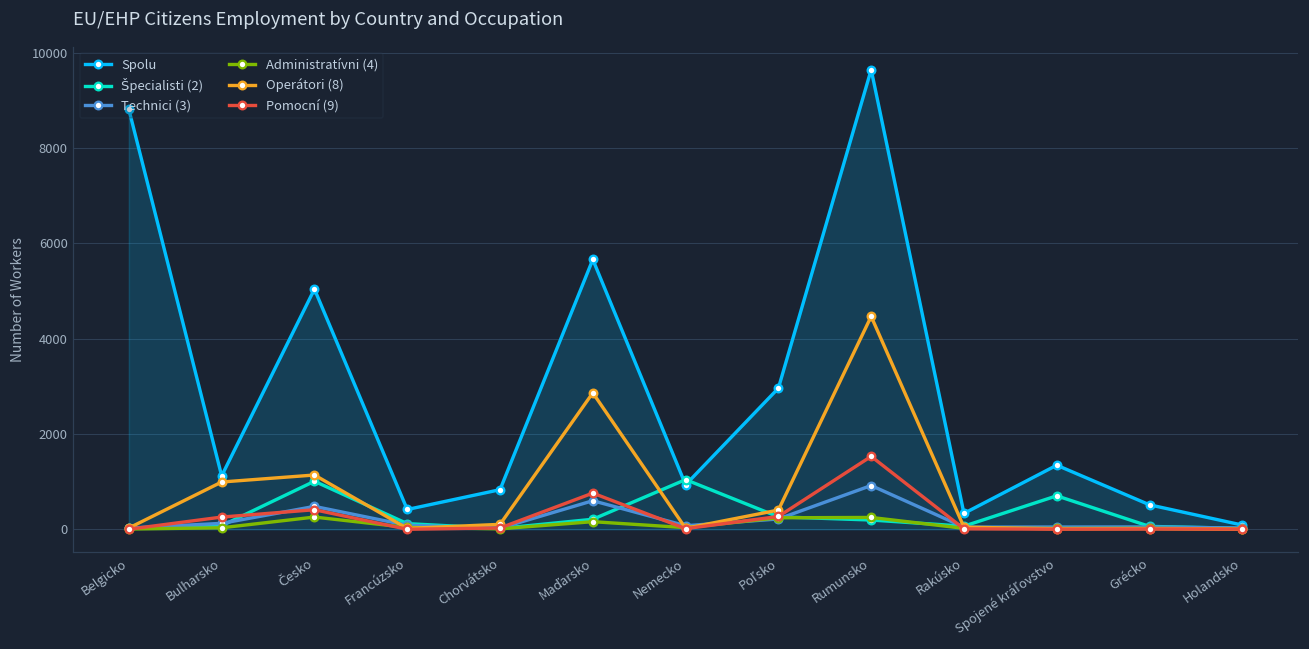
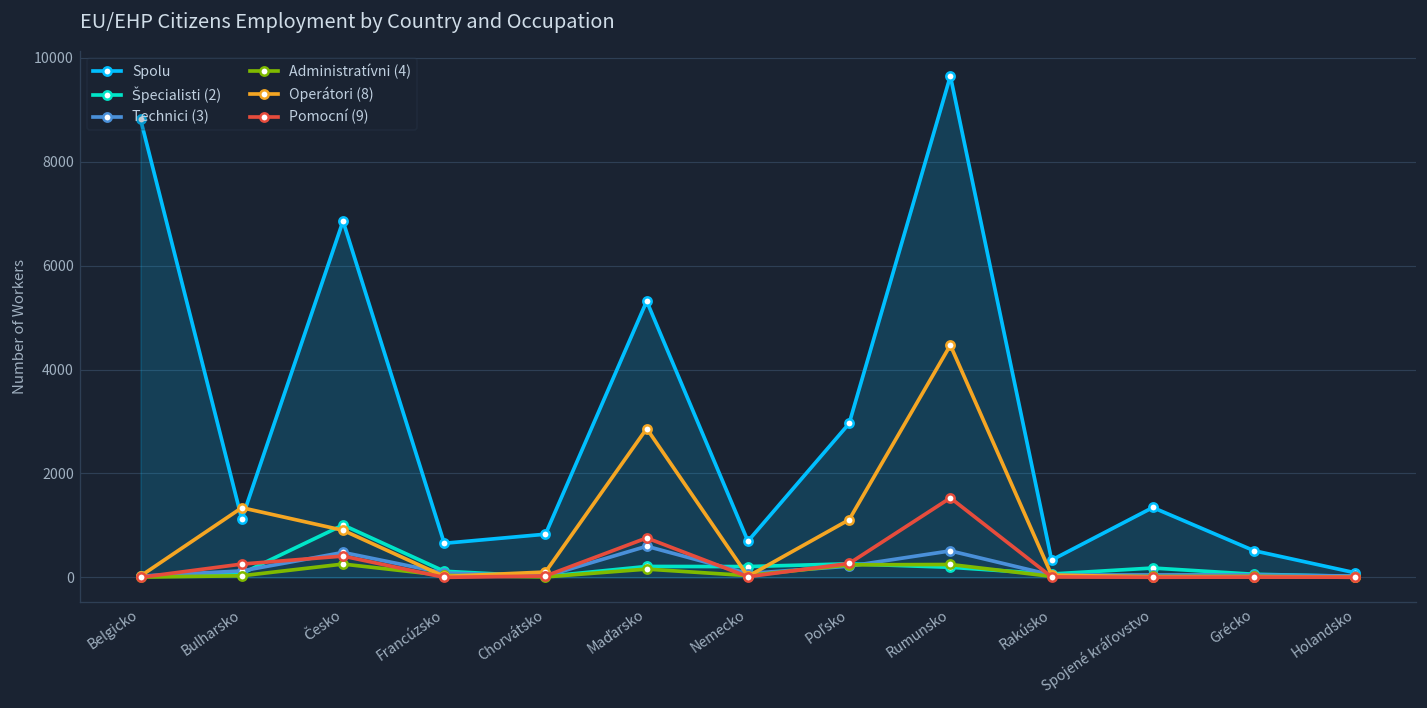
  {
    "Spolu": {
      "Bulharsko": 1100,
-     "Česko": 5000,
-     "Francúzsko": 400,
+     "Česko": 6900,
+     "Francúzsko": 700,
      "Chorvátsko": 800,
-     "Maďarsko": 5700,
-     "Nemecko": 900,
+     "Maďarsko": 5300,
+     "Nemecko": 700,
      "Poľsko": 3000,
      "Rumunsko": 9600,
      "Rakúsko": 300,
      "Spojené kráľovstvo": 1300,
      "Grécko": 500,
      "Holandsko": 100
    },
    "Špecialisti (2)": {
      "Česko": 1000,
-     "Nemecko": 1000,
-     "Spojené kráľovstvo": 700
+     "Nemecko": 200,
+     "Spojené kráľovstvo": 200
    },
    "Technici (3)": {
      "Česko": 500,
      "Maďarsko": 600,
-     "Rumunsko": 900
+     "Rumunsko": 500
    },
    "Administratívni (4)": {
      "Česko": 300
    },
    "Operátori (8)": {
-     "Bulharsko": 1000,
-     "Česko": 1100,
+     "Bulharsko": 1300,
+     "Česko": 900,
      "Chorvátsko": 100,
      "Maďarsko": 2900,
-     "Poľsko": 400,
+     "Poľsko": 1100,
      "Rumunsko": 4500
    },
    "Pomocní (9)": {
      "Bulharsko": 300,
      "Česko": 400,
      "Maďarsko": 800,
      "Rumunsko": 1500
    }
  }
